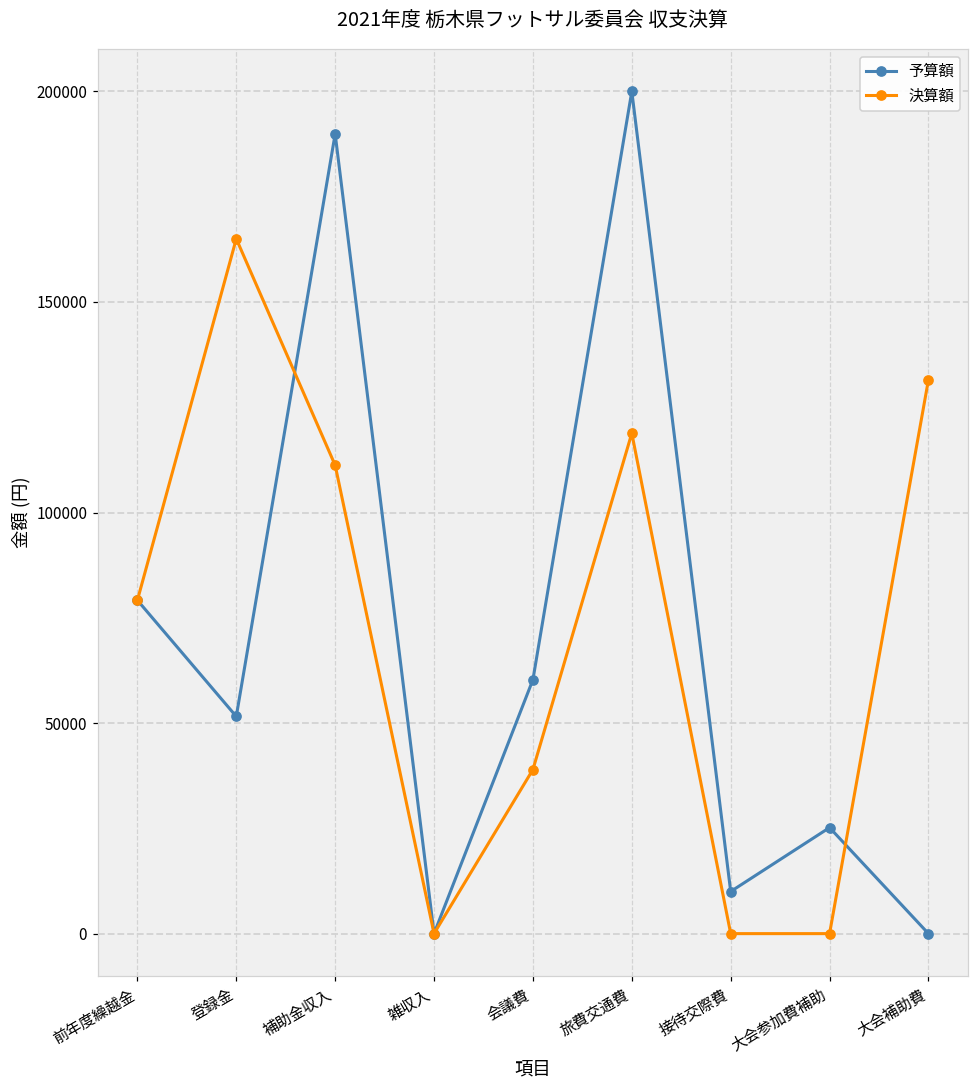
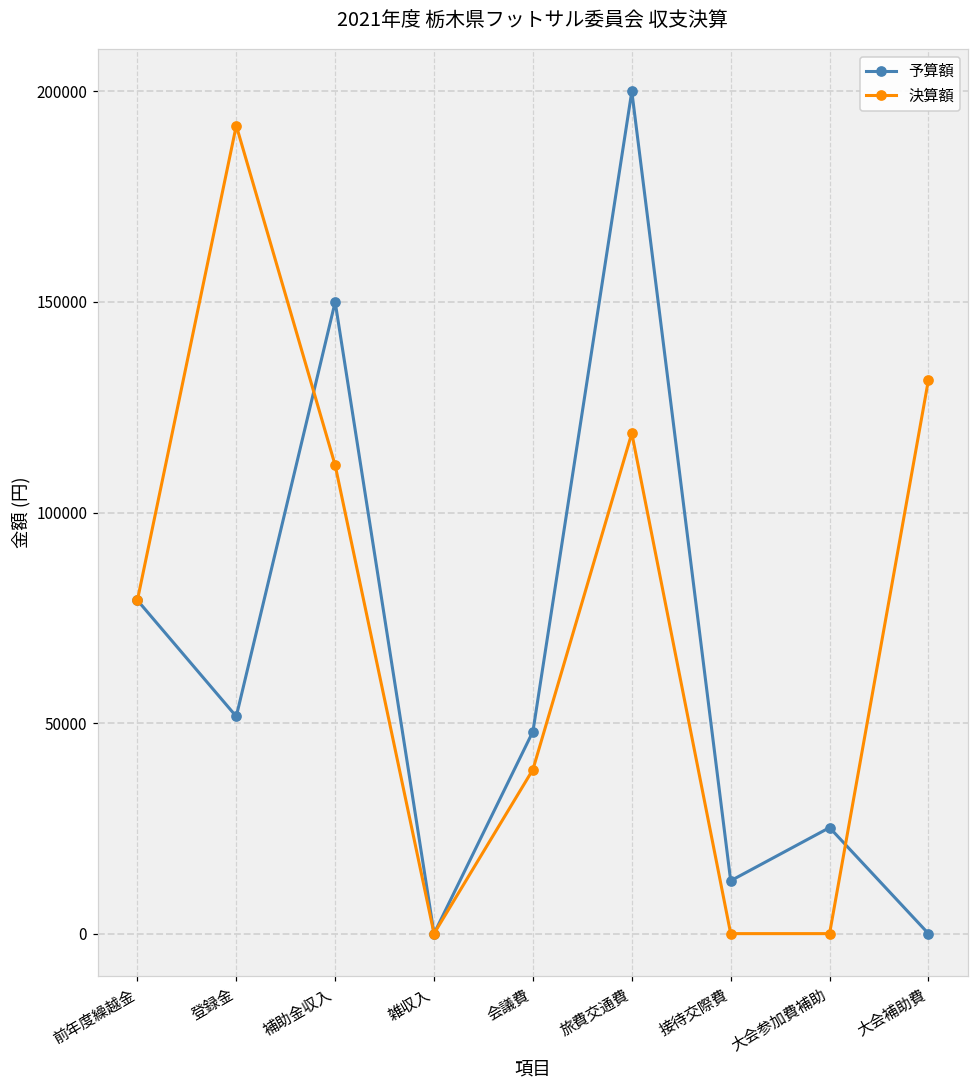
  {
    "予算額": {
      "登録金": 52000,
-     "補助金収入": 190000,
-     "会議費": 60000,
+     "補助金収入": 150000,
+     "会議費": 48000,
      "旅費交通費": 200000,
-     "接待交際費": 10000,
+     "接待交際費": 13000,
      "大会参加費補助": 25000,
      "大会補助費": 0
    },
    "決算額": {
-     "登録金": 165000,
+     "登録金": 192000,
      "補助金収入": 111000,
      "会議費": 39000,
      "旅費交通費": 119000,
      "接待交際費": 0,
      "大会参加費補助": 0,
      "大会補助費": 132000
    }
  }
